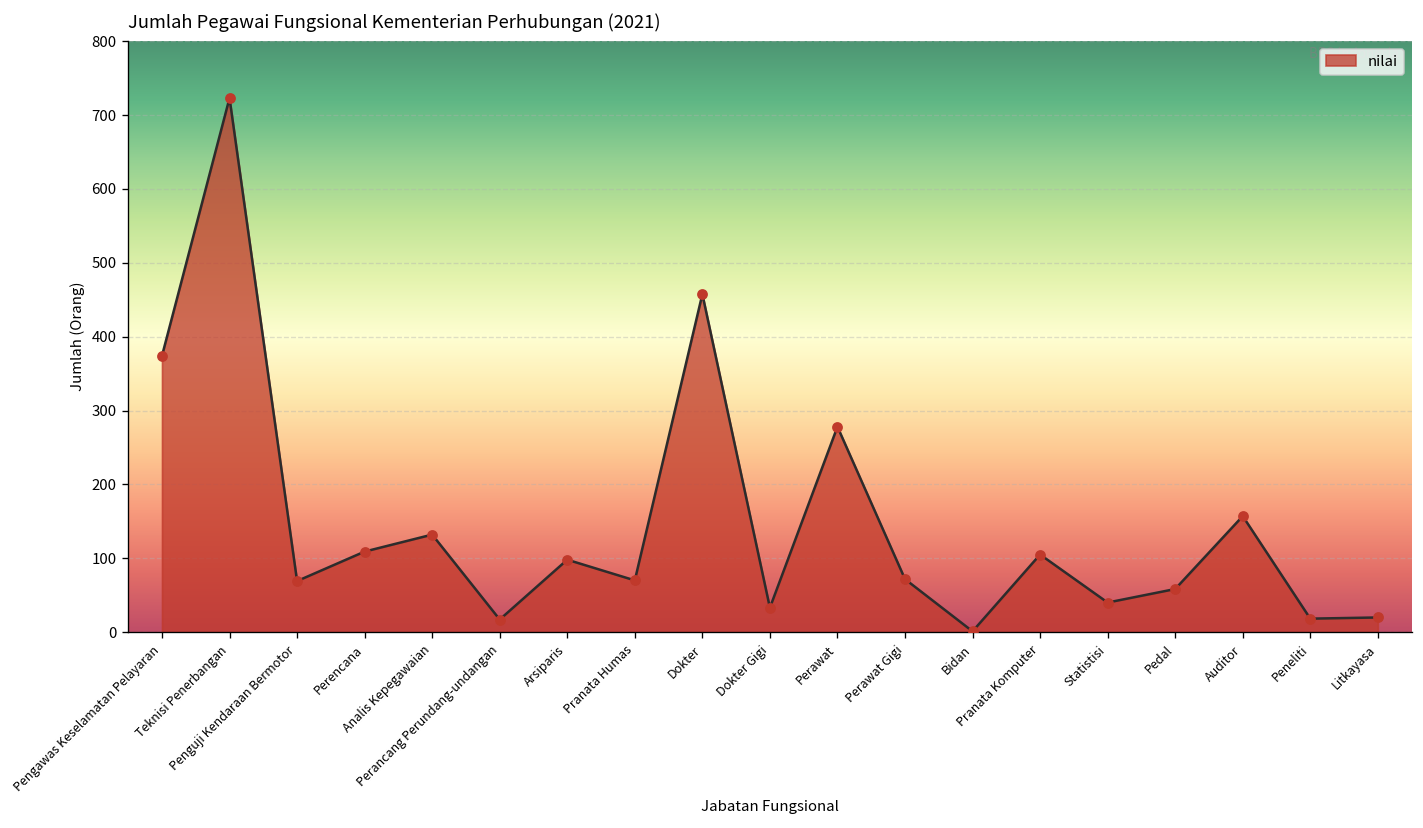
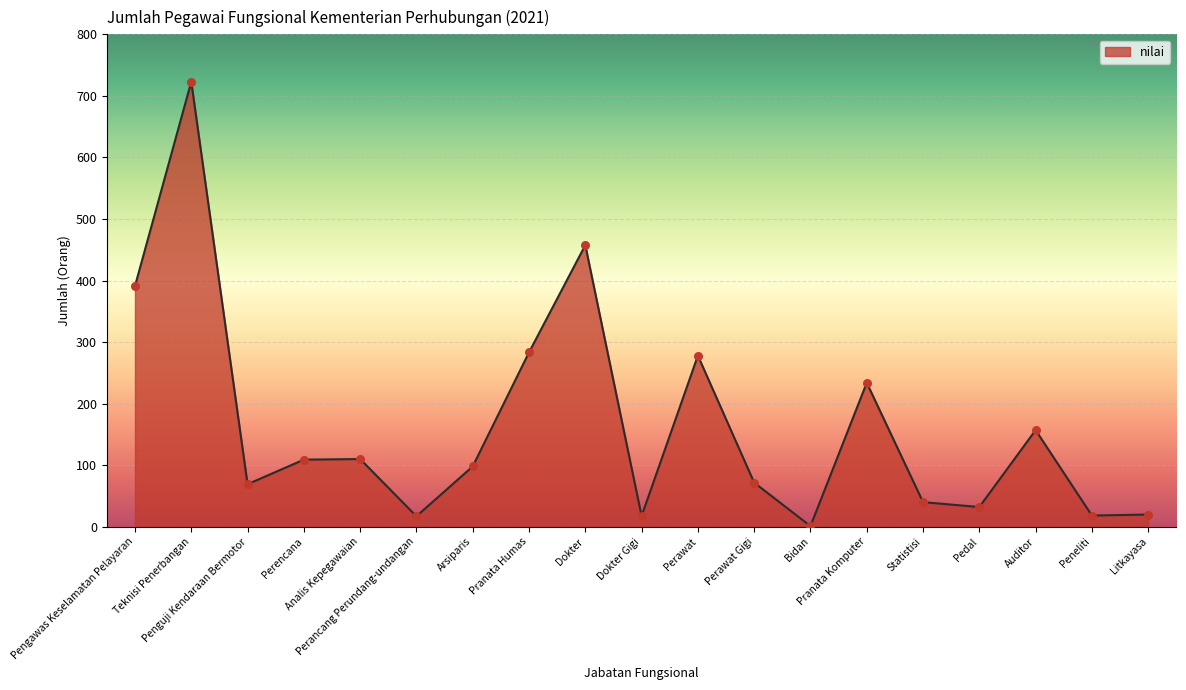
  {
-   "Pengawas Keselamatan Pelayaran": 370,
+   "Pengawas Keselamatan Pelayaran": 390,
    "Teknisi Penerbangan": 720,
    "Penguji Kendaraan Bermotor": 70,
    "Perencana": 110,
-   "Analis Kepegawaian": 130,
+   "Analis Kepegawaian": 110,
    "Perancang Perundang-undangan": 20,
    "Arsiparis": 100,
-   "Pranata Humas": 70,
+   "Pranata Humas": 280,
    "Dokter": 460,
-   "Dokter Gigi": 30,
+   "Dokter Gigi": 20,
    "Perawat": 280,
    "Perawat Gigi": 70,
    "Bidan": 0,
-   "Pranata Komputer": 110,
+   "Pranata Komputer": 230,
    "Statistisi": 40,
-   "Pedal": 60,
+   "Pedal": 30,
    "Auditor": 160,
    "Peneliti": 20,
    "Litkayasa": 20
  }
